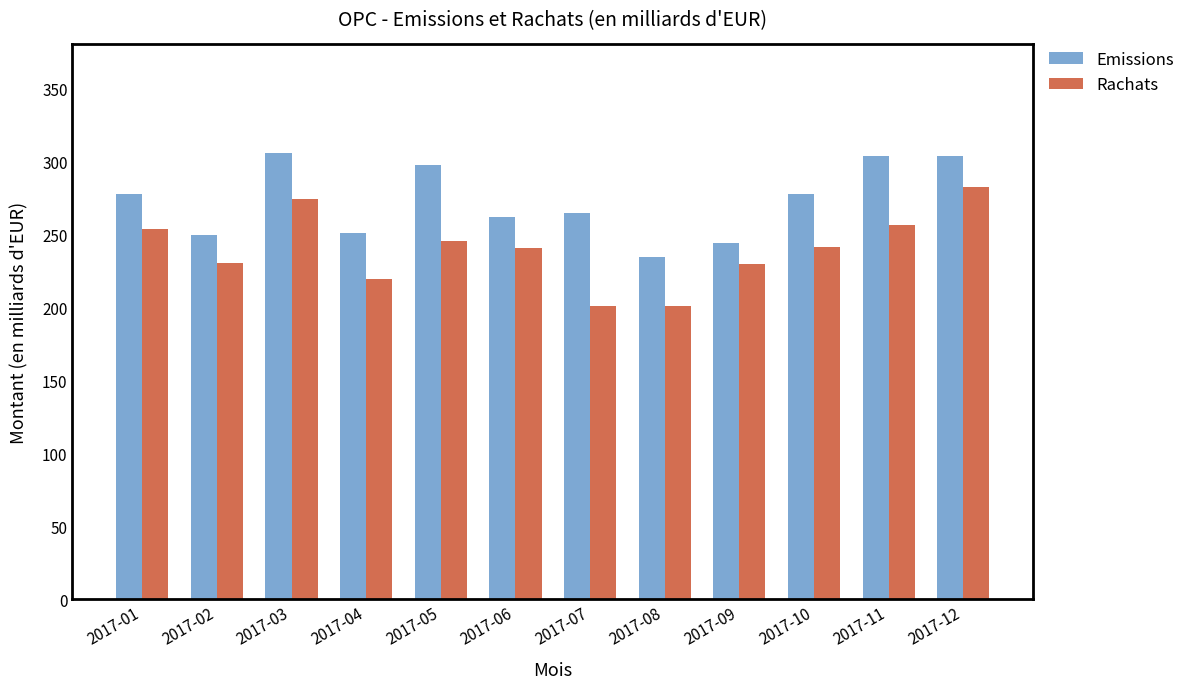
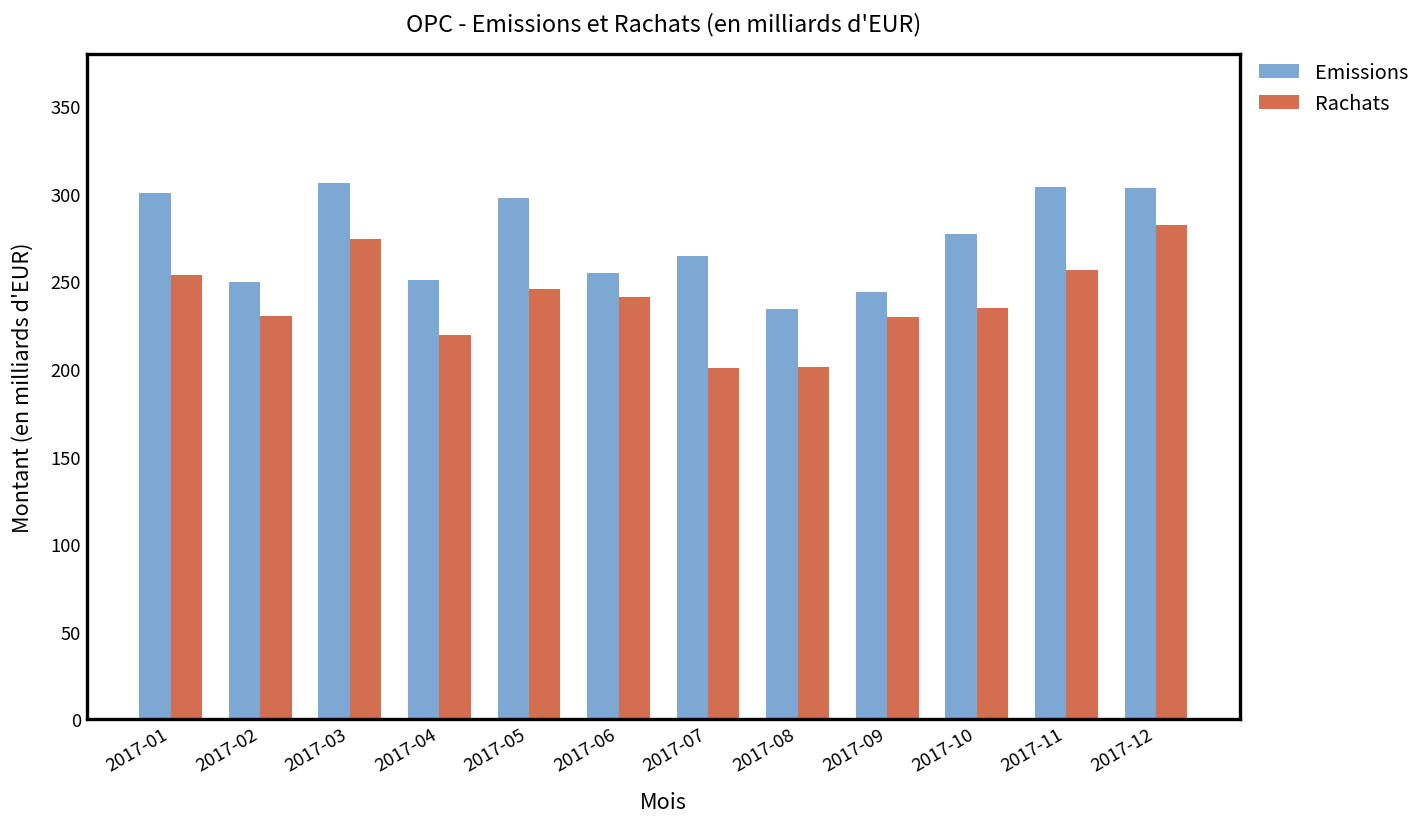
  {
    "Emissions": {
-     "2017-01": 277,
+     "2017-01": 300,
      "2017-02": 250,
      "2017-03": 306,
      "2017-04": 251,
      "2017-05": 297,
-     "2017-06": 262,
+     "2017-06": 255,
      "2017-07": 265,
      "2017-08": 234,
      "2017-09": 244,
      "2017-10": 277,
      "2017-11": 304,
      "2017-12": 303
    },
    "Rachats": {
      "2017-01": 254,
      "2017-02": 230,
      "2017-03": 274,
      "2017-04": 219,
      "2017-05": 245,
      "2017-06": 241,
      "2017-07": 201,
      "2017-08": 201,
      "2017-09": 230,
-     "2017-10": 241,
+     "2017-10": 235,
      "2017-11": 256,
      "2017-12": 282
    }
  }
